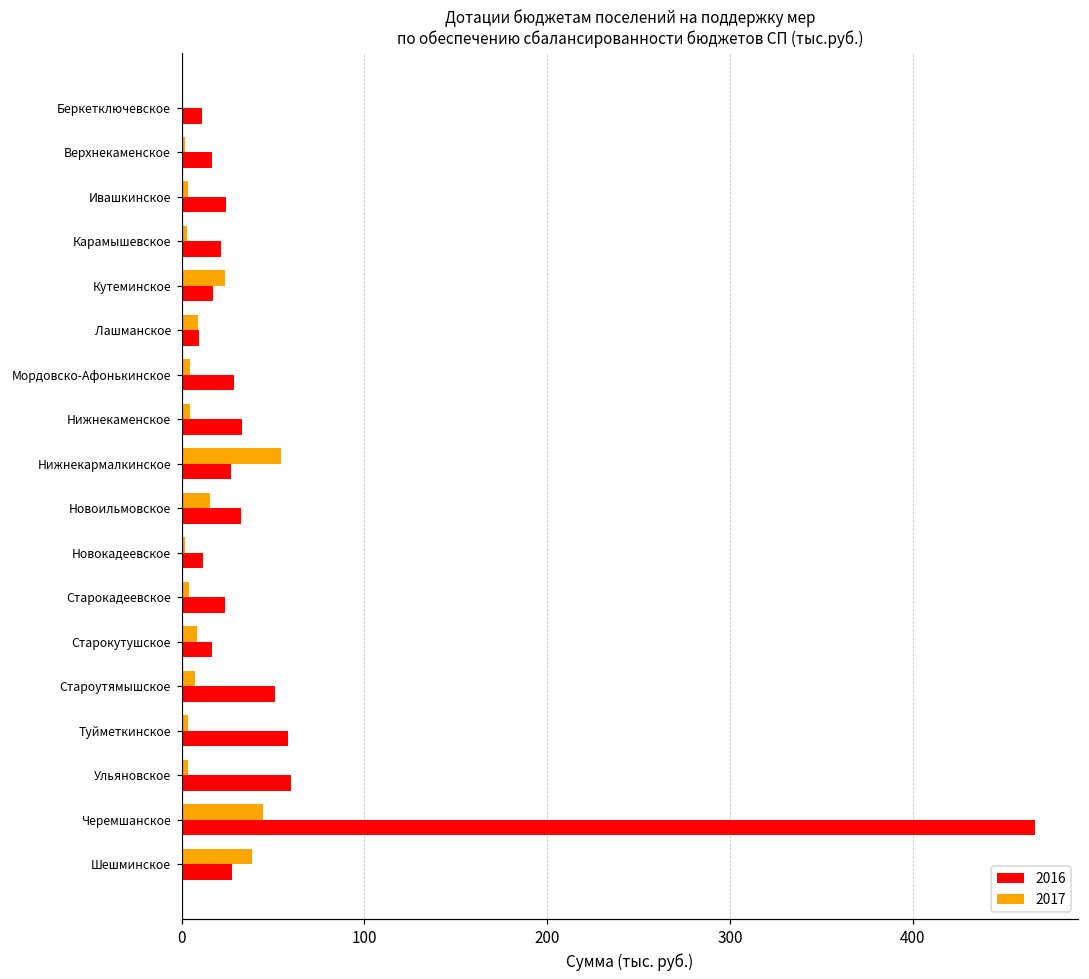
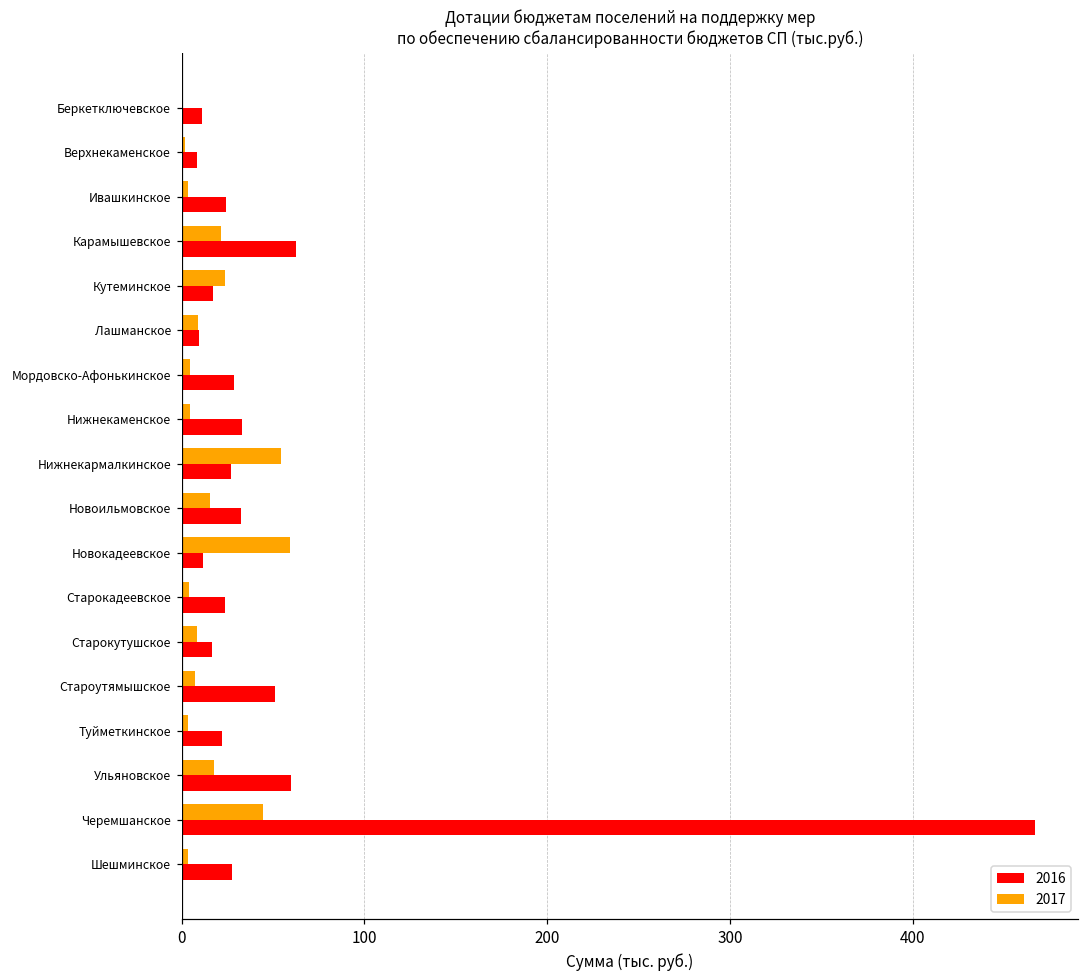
  {
    "2016": {
      "Беркетключевское": 11,
-     "Верхнекаменское": 17,
+     "Верхнекаменское": 8,
      "Ивашкинское": 24,
-     "Карамышевское": 22,
+     "Карамышевское": 62,
      "Кутеминское": 17,
      "Лашманское": 9,
      "Мордовско-Афонькинское": 29,
      "Нижнекаменское": 33,
      "Нижнекармалкинское": 27,
      "Новоильмовское": 33,
      "Новокадеевское": 12,
      "Старокадеевское": 24,
      "Старокутушское": 17,
      "Староутямышское": 51,
-     "Туйметкинское": 58,
+     "Туйметкинское": 22,
      "Ульяновское": 60,
      "Черемшанское": 467,
      "Шешминское": 28
    },
    "2017": {
      "Беркетключевское": 0,
      "Верхнекаменское": 2,
      "Ивашкинское": 3,
-     "Карамышевское": 3,
+     "Карамышевское": 21,
      "Кутеминское": 24,
      "Лашманское": 9,
      "Мордовско-Афонькинское": 4,
      "Нижнекаменское": 5,
      "Нижнекармалкинское": 54,
      "Новоильмовское": 16,
-     "Новокадеевское": 2,
+     "Новокадеевское": 59,
      "Старокадеевское": 4,
      "Старокутушское": 8,
      "Староутямышское": 7,
      "Туйметкинское": 3,
-     "Ульяновское": 4,
+     "Ульяновское": 18,
      "Черемшанское": 44,
-     "Шешминское": 38
+     "Шешминское": 4
    }
  }
